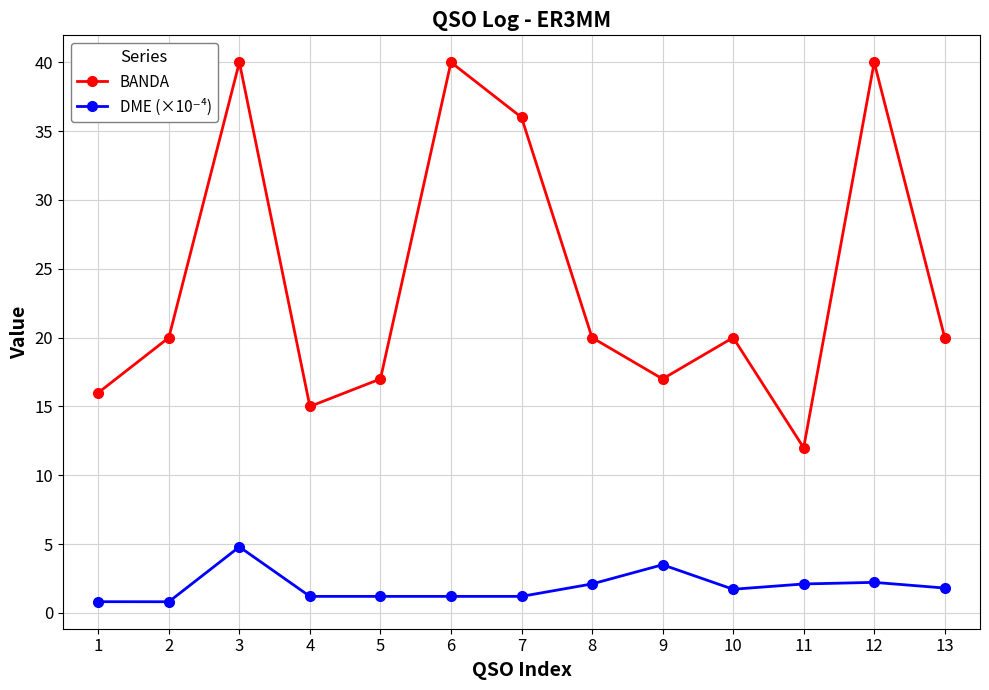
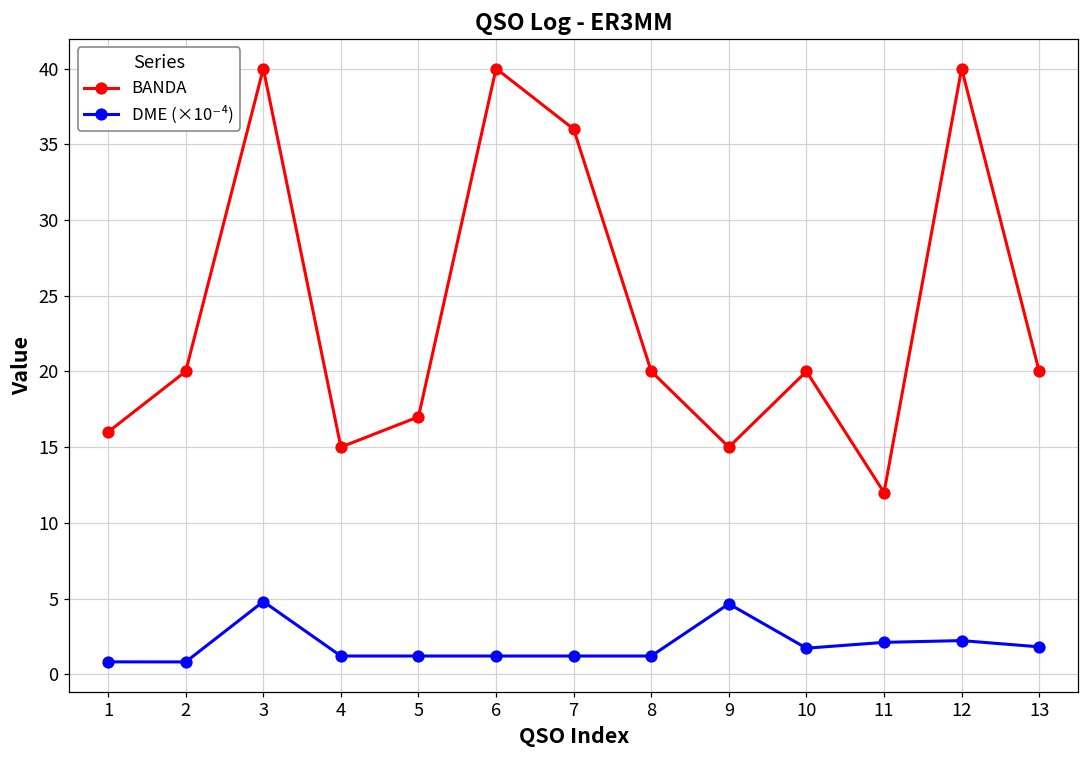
  {
    "BANDA": {
      "1": 16,
      "2": 20,
      "3": 40,
      "4": 15,
      "5": 17,
      "6": 40,
      "7": 36,
      "8": 20,
-     "9": 17,
+     "9": 15,
      "10": 20,
      "11": 12,
      "12": 40,
      "13": 20
    },
    "DME (×10⁻⁴)": {
      "1": 0.8,
      "2": 0.8,
      "3": 4.8,
      "4": 1.2,
      "5": 1.2,
      "6": 1.2,
      "7": 1.2,
-     "8": 2.1,
-     "9": 3.5,
+     "8": 1.2,
+     "9": 4.6,
      "10": 1.7,
      "11": 2.1,
      "12": 2.2,
      "13": 1.8
    }
  }
